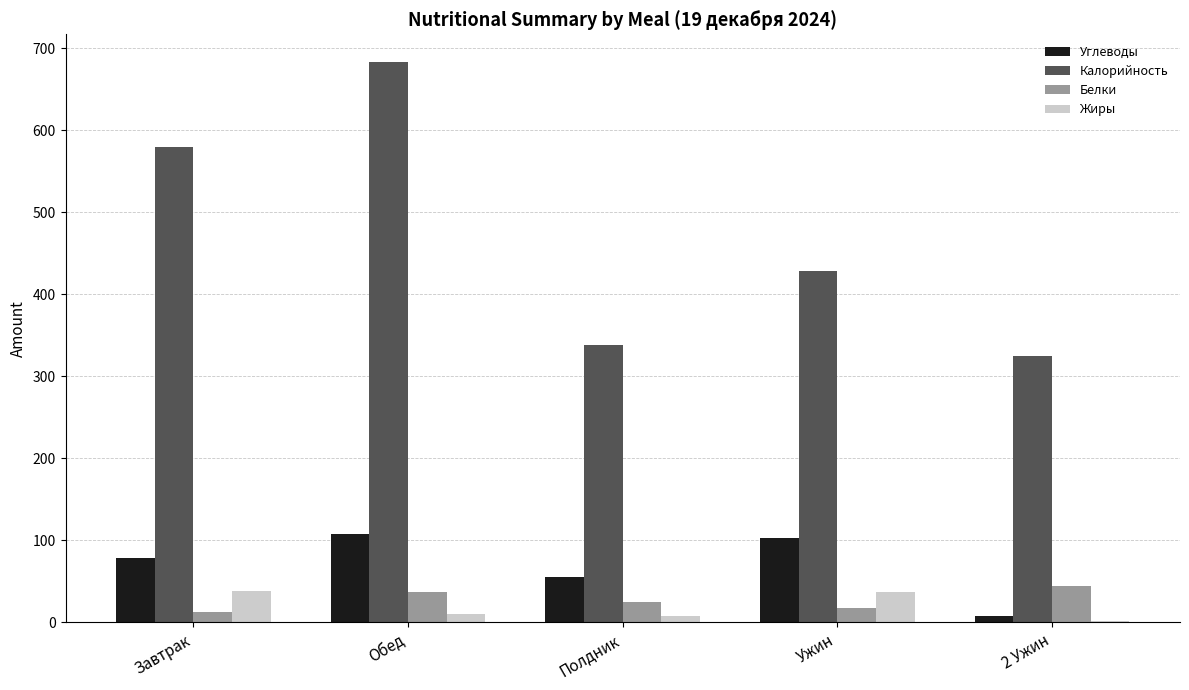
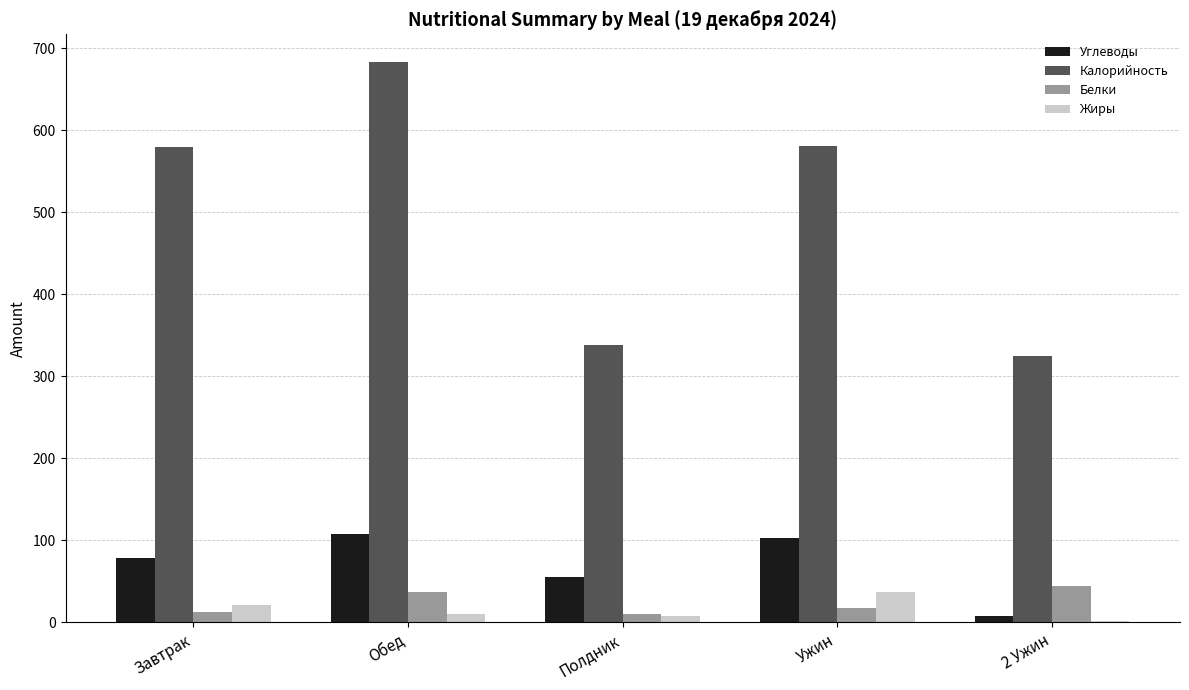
  {
    "Углеводы": {
      "Завтрак": 80,
      "Обед": 110,
      "Полдник": 50,
      "Ужин": 100,
      "2 Ужин": 10
    },
    "Калорийность": {
      "Завтрак": 580,
      "Обед": 680,
      "Полдник": 340,
-     "Ужин": 430,
+     "Ужин": 580,
      "2 Ужин": 320
    },
    "Белки": {
      "Завтрак": 10,
      "Обед": 40,
-     "Полдник": 20,
+     "Полдник": 10,
      "Ужин": 20,
      "2 Ужин": 40
    },
    "Жиры": {
-     "Завтрак": 40,
+     "Завтрак": 20,
      "Обед": 10,
      "Полдник": 10,
      "Ужин": 40
    }
  }
